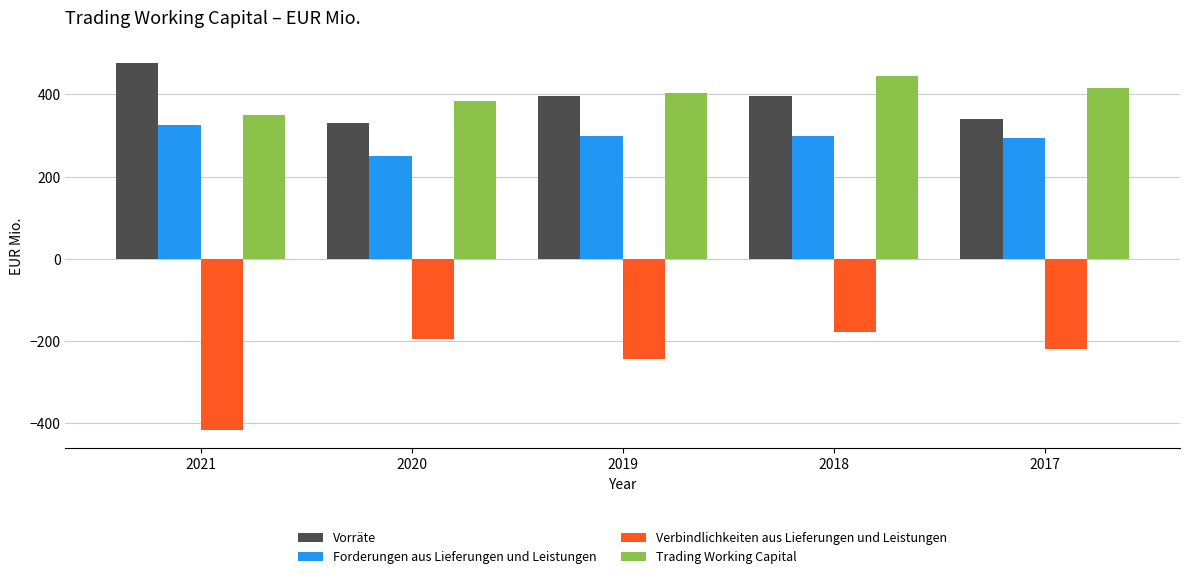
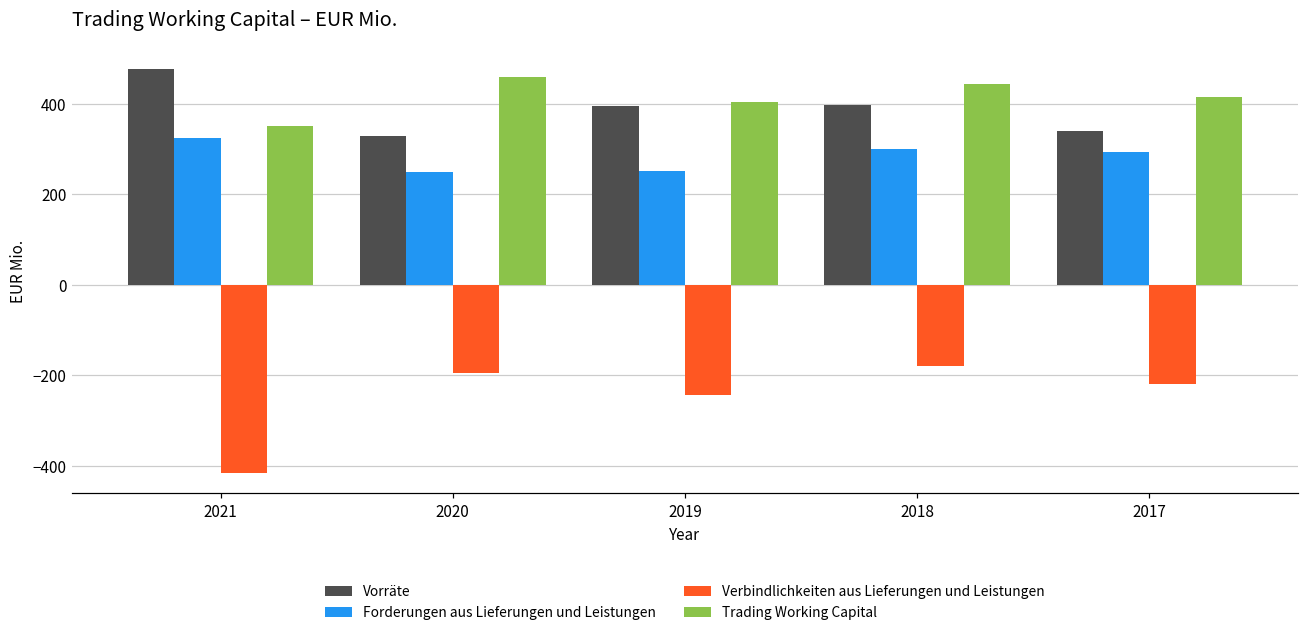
  {
    "Vorräte": {
      "2021": 480,
      "2020": 330,
      "2019": 400,
      "2018": 400,
      "2017": 340
    },
    "Forderungen aus Lieferungen und Leistungen": {
      "2021": 330,
      "2020": 250,
-     "2019": 300,
+     "2019": 250,
      "2018": 300,
      "2017": 290
    },
    "Verbindlichkeiten aus Lieferungen und Leistungen": {
      "2021": -410,
      "2020": -200,
      "2019": -240,
      "2018": -180,
      "2017": -220
    },
    "Trading Working Capital": {
      "2021": 350,
-     "2020": 380,
+     "2020": 460,
      "2019": 400,
      "2018": 440,
      "2017": 410
    }
  }
